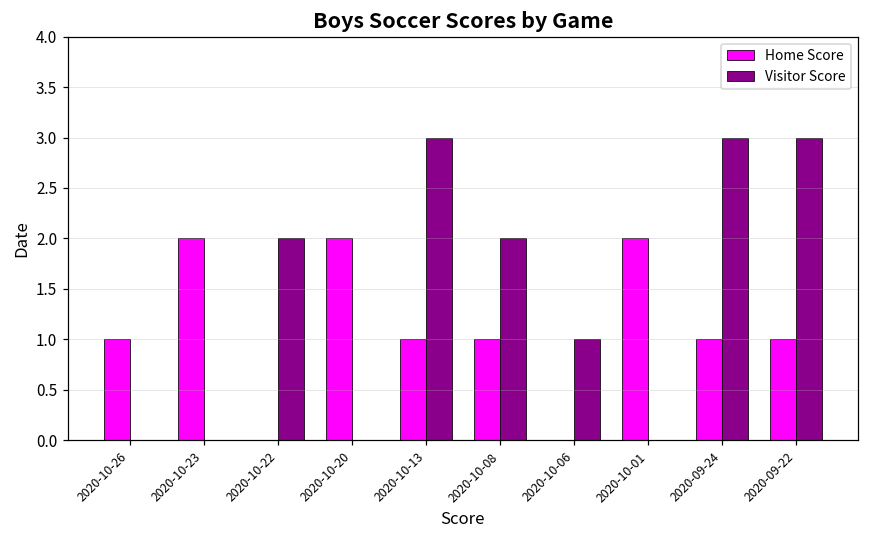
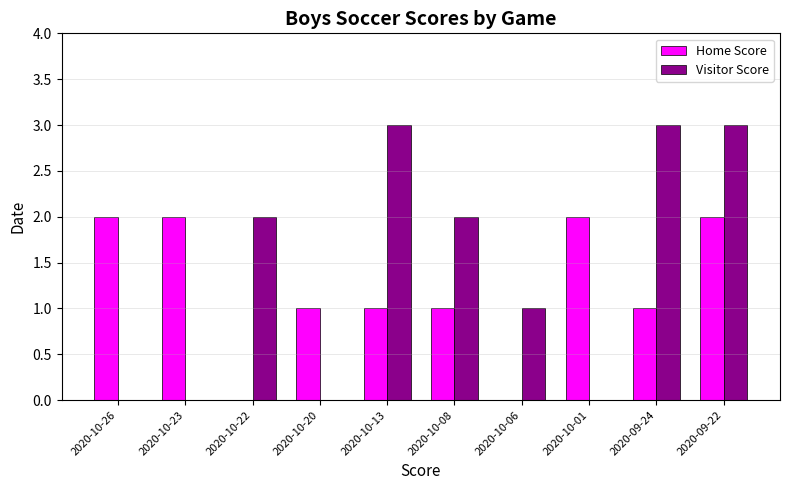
  {
    "Home Score": {
-     "2020-10-26": 1,
+     "2020-10-26": 2,
      "2020-10-23": 2,
      "2020-10-22": 0,
-     "2020-10-20": 2,
+     "2020-10-20": 1,
      "2020-10-13": 1,
      "2020-10-08": 1,
      "2020-10-06": 0,
      "2020-10-01": 2,
      "2020-09-24": 1,
-     "2020-09-22": 1
+     "2020-09-22": 2
    },
    "Visitor Score": {
      "2020-10-26": 0,
      "2020-10-23": 0,
      "2020-10-22": 2,
      "2020-10-20": 0,
      "2020-10-13": 3,
      "2020-10-08": 2,
      "2020-10-06": 1,
      "2020-10-01": 0,
      "2020-09-24": 3,
      "2020-09-22": 3
    }
  }
